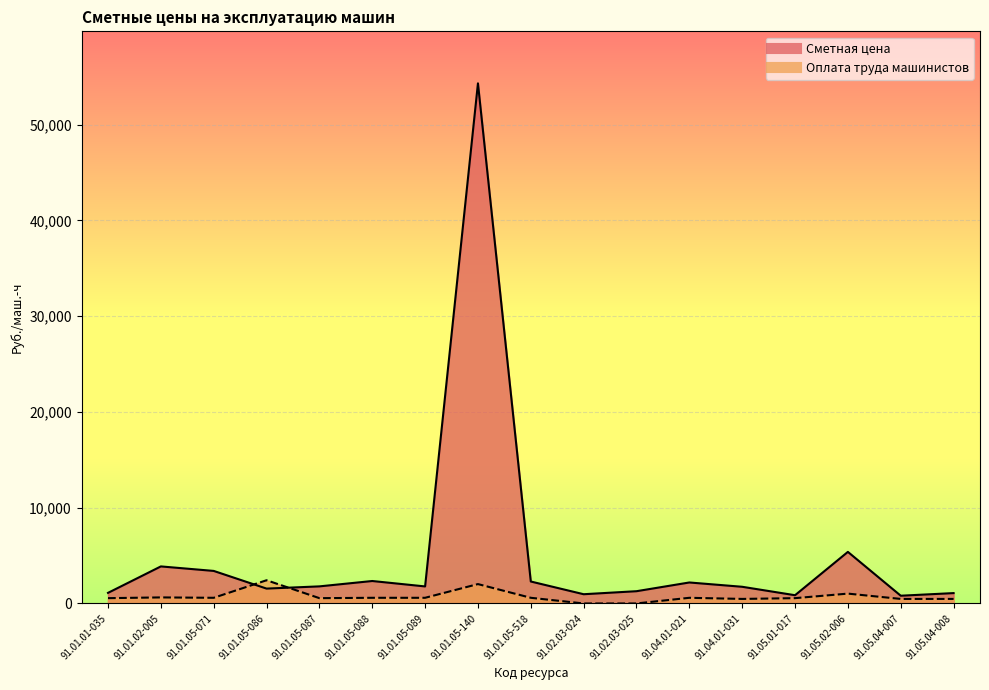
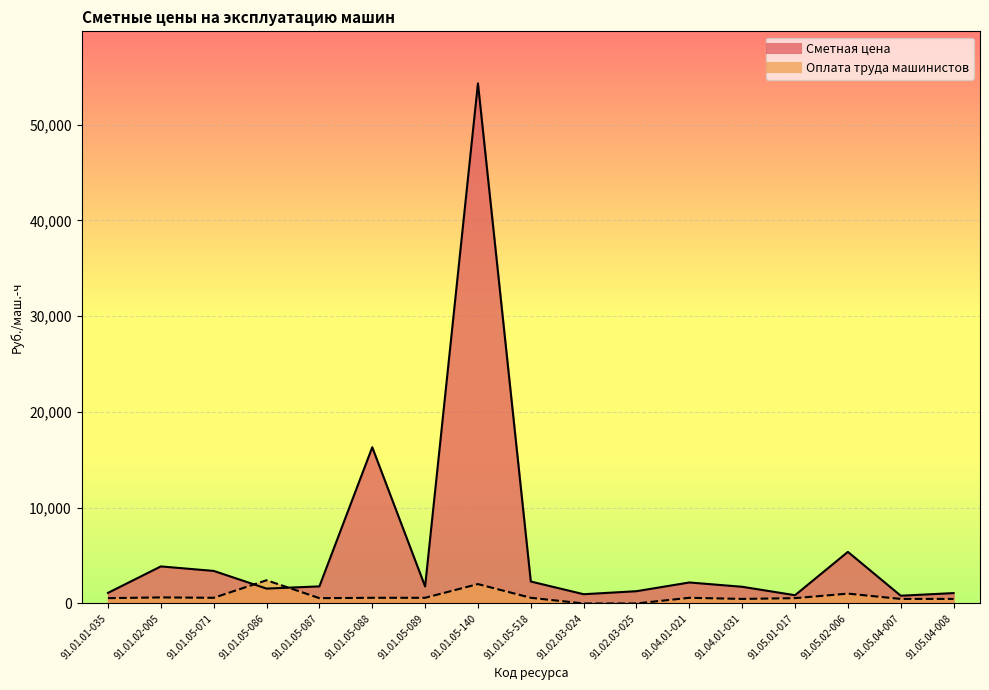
  {
    "Сметная цена": {
      "91.01.01-035": "1,000",
      "91.01.02-005": "4,000",
      "91.01.05-071": "3,000",
      "91.01.05-086": "2,000",
      "91.01.05-087": "2,000",
-     "91.01.05-088": "2,000",
+     "91.01.05-088": "16,000",
      "91.01.05-089": "2,000",
      "91.01.05-140": "54,000",
      "91.01.05-518": "2,000",
      "91.02.03-024": "1,000",
      "91.02.03-025": "1,000",
      "91.04.01-021": "2,000",
      "91.04.01-031": "2,000",
      "91.05.01-017": "1,000",
      "91.05.02-006": "5,000",
      "91.05.04-007": "1,000",
      "91.05.04-008": "1,000"
    },
    "Оплата труда машинистов": {
      "91.01.01-035": "1,000",
      "91.01.02-005": "1,000",
      "91.01.05-071": "1,000",
      "91.01.05-086": "2,000",
      "91.01.05-087": "1,000",
      "91.01.05-088": "1,000",
      "91.01.05-089": "1,000",
      "91.01.05-140": "2,000",
      "91.01.05-518": "1,000",
      "91.02.03-024": "0",
      "91.02.03-025": "0",
      "91.04.01-021": "1,000",
      "91.04.01-031": "0",
      "91.05.01-017": "1,000",
      "91.05.02-006": "1,000",
      "91.05.04-007": "0",
      "91.05.04-008": "0"
    }
  }
